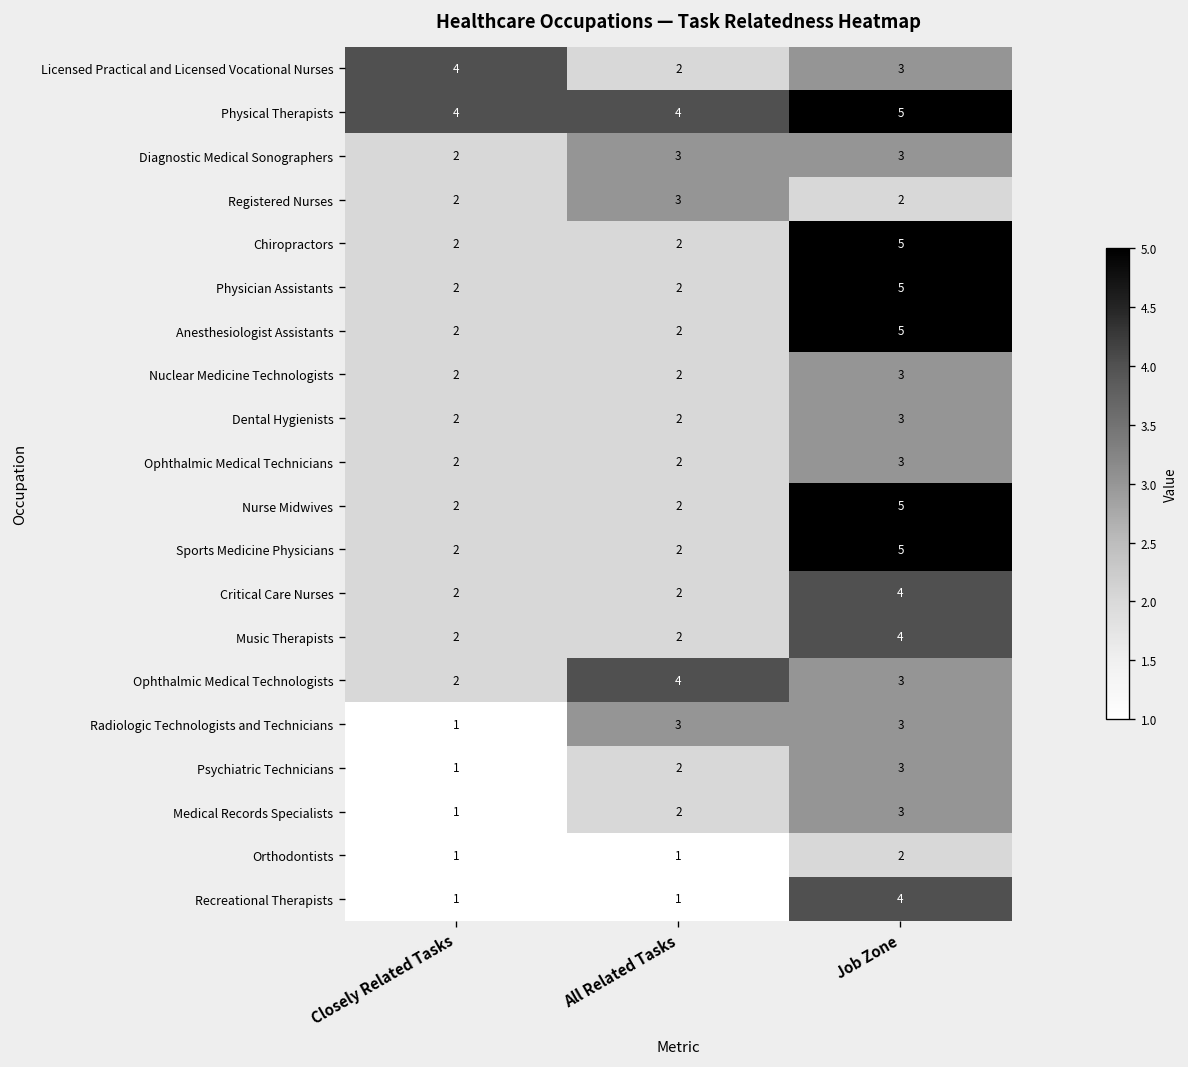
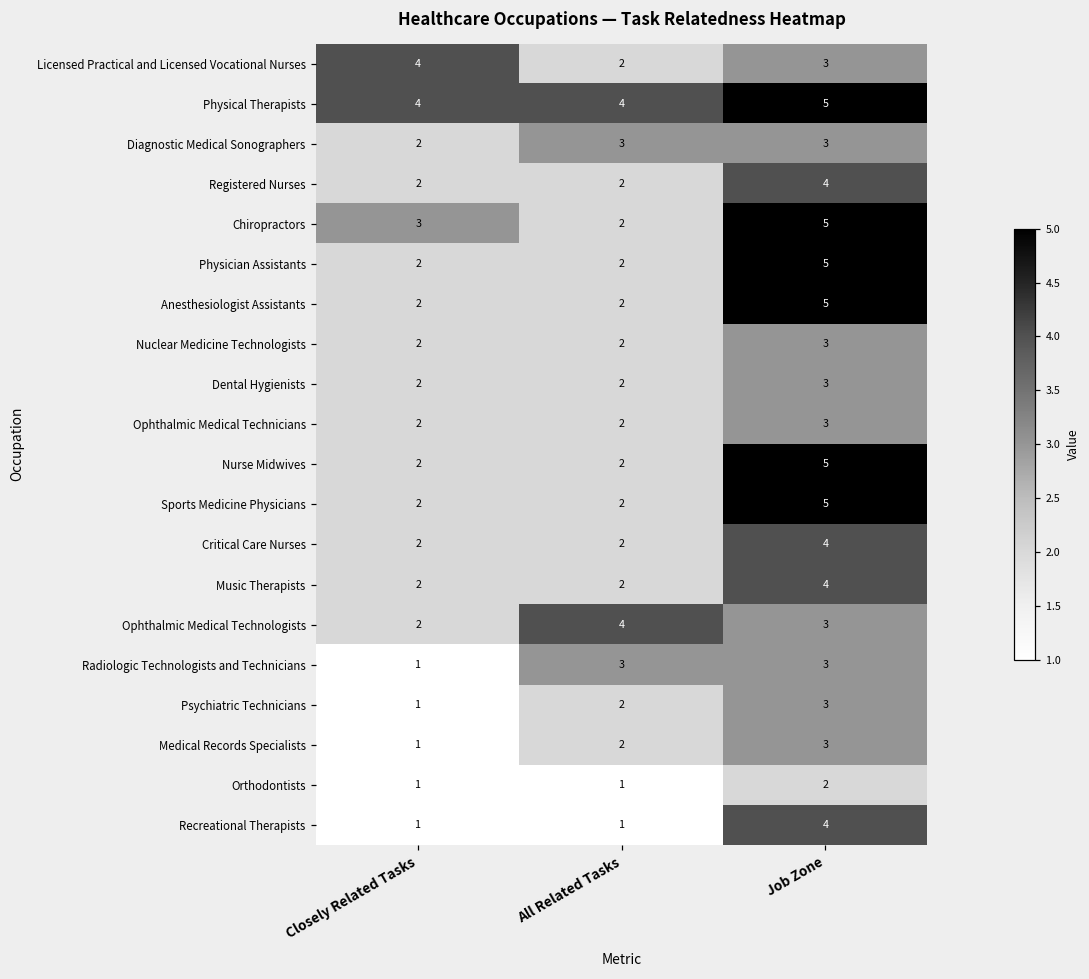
  {
    "Licensed Practical and Licensed Vocational Nurses": {
      "Closely Related Tasks": 4,
      "All Related Tasks": 2,
      "Job Zone": 3
    },
    "Physical Therapists": {
      "Closely Related Tasks": 4,
      "All Related Tasks": 4,
      "Job Zone": 5
    },
    "Diagnostic Medical Sonographers": {
      "Closely Related Tasks": 2,
      "All Related Tasks": 3,
      "Job Zone": 3
    },
    "Registered Nurses": {
      "Closely Related Tasks": 2,
-     "All Related Tasks": 3,
-     "Job Zone": 2
+     "All Related Tasks": 2,
+     "Job Zone": 4
    },
    "Chiropractors": {
-     "Closely Related Tasks": 2,
+     "Closely Related Tasks": 3,
      "All Related Tasks": 2,
      "Job Zone": 5
    },
    "Physician Assistants": {
      "Closely Related Tasks": 2,
      "All Related Tasks": 2,
      "Job Zone": 5
    },
    "Anesthesiologist Assistants": {
      "Closely Related Tasks": 2,
      "All Related Tasks": 2,
      "Job Zone": 5
    },
    "Nuclear Medicine Technologists": {
      "Closely Related Tasks": 2,
      "All Related Tasks": 2,
      "Job Zone": 3
    },
    "Dental Hygienists": {
      "Closely Related Tasks": 2,
      "All Related Tasks": 2,
      "Job Zone": 3
    },
    "Ophthalmic Medical Technicians": {
      "Closely Related Tasks": 2,
      "All Related Tasks": 2,
      "Job Zone": 3
    },
    "Nurse Midwives": {
      "Closely Related Tasks": 2,
      "All Related Tasks": 2,
      "Job Zone": 5
    },
    "Sports Medicine Physicians": {
      "Closely Related Tasks": 2,
      "All Related Tasks": 2,
      "Job Zone": 5
    },
    "Critical Care Nurses": {
      "Closely Related Tasks": 2,
      "All Related Tasks": 2,
      "Job Zone": 4
    },
    "Music Therapists": {
      "Closely Related Tasks": 2,
      "All Related Tasks": 2,
      "Job Zone": 4
    },
    "Ophthalmic Medical Technologists": {
      "Closely Related Tasks": 2,
      "All Related Tasks": 4,
      "Job Zone": 3
    },
    "Radiologic Technologists and Technicians": {
      "Closely Related Tasks": 1,
      "All Related Tasks": 3,
      "Job Zone": 3
    },
    "Psychiatric Technicians": {
      "Closely Related Tasks": 1,
      "All Related Tasks": 2,
      "Job Zone": 3
    },
    "Medical Records Specialists": {
      "Closely Related Tasks": 1,
      "All Related Tasks": 2,
      "Job Zone": 3
    },
    "Orthodontists": {
      "Closely Related Tasks": 1,
      "All Related Tasks": 1,
      "Job Zone": 2
    },
    "Recreational Therapists": {
      "Closely Related Tasks": 1,
      "All Related Tasks": 1,
      "Job Zone": 4
    }
  }
